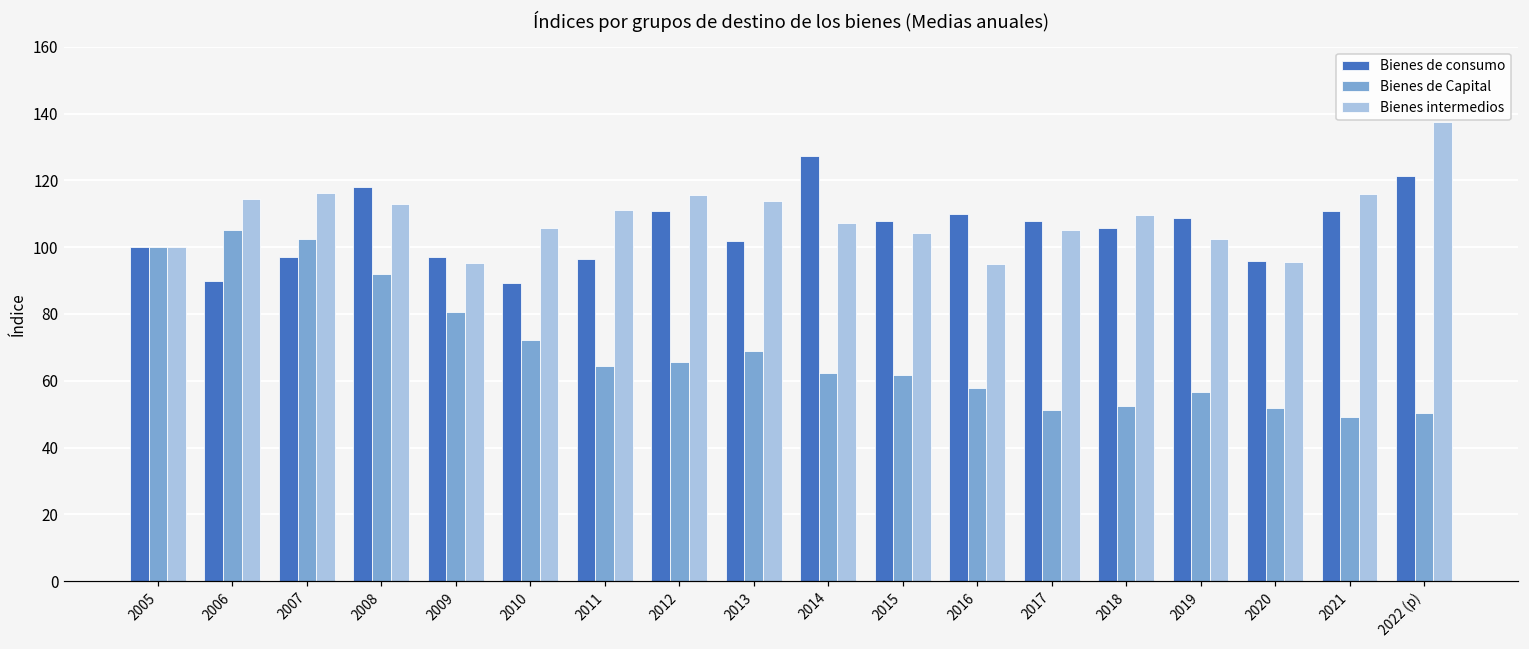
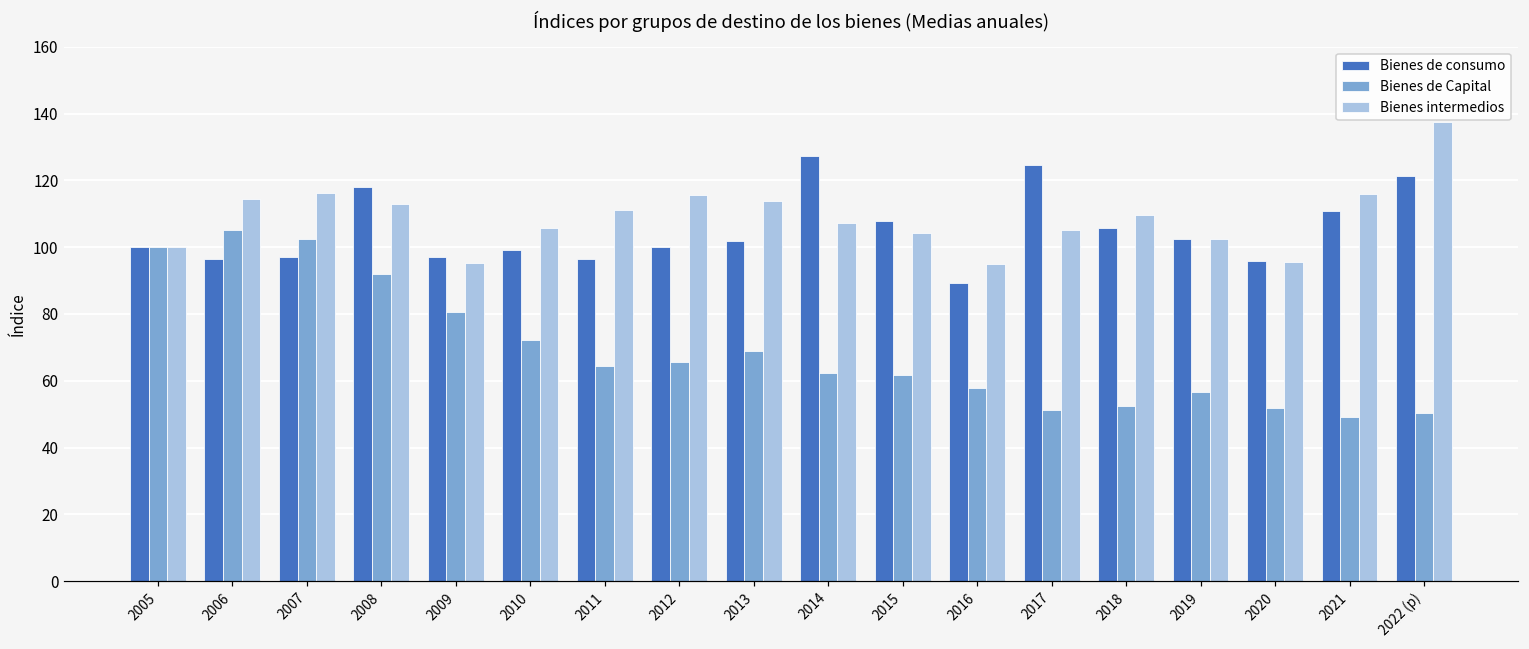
  {
    "Bienes de consumo": {
      "2005": 100,
-     "2006": 90,
+     "2006": 97,
      "2007": 97,
      "2008": 118,
      "2009": 97,
-     "2010": 89,
+     "2010": 99,
      "2011": 97,
-     "2012": 111,
+     "2012": 100,
      "2013": 102,
      "2014": 127,
      "2015": 108,
-     "2016": 110,
-     "2017": 108,
+     "2016": 89,
+     "2017": 125,
      "2018": 106,
-     "2019": 109,
+     "2019": 102,
      "2020": 96,
      "2021": 111,
      "2022 (p)": 121
    }
  }
